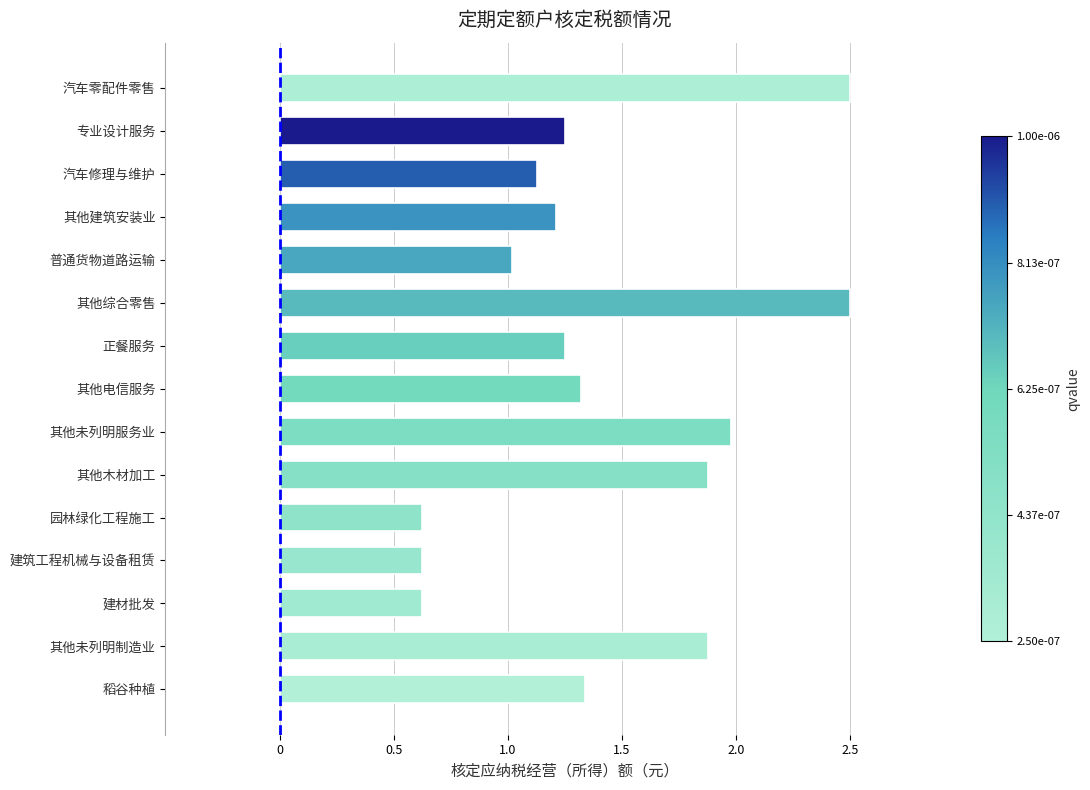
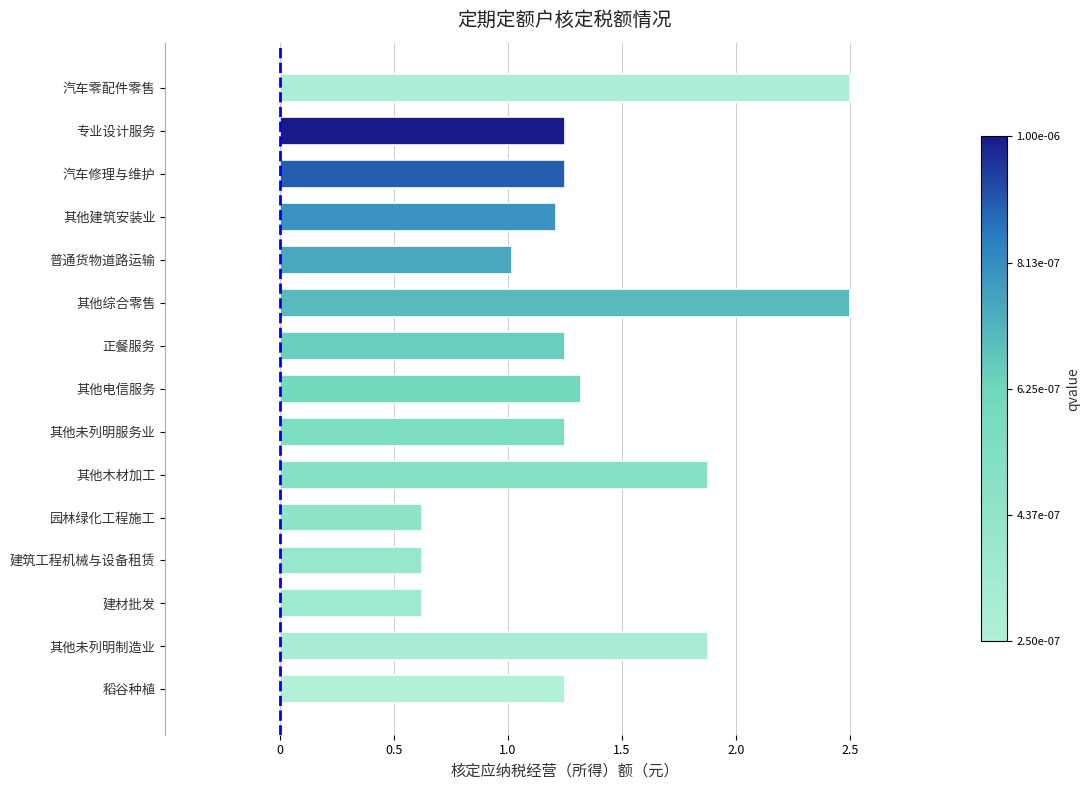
  {
    "汽车零配件零售": 2.50,
    "专业设计服务": 1.25,
-   "汽车修理与维护": 1.13,
+   "汽车修理与维护": 1.25,
    "其他建筑安装业": 1.21,
    "普通货物道路运输": 1.02,
    "其他综合零售": 2.50,
    "正餐服务": 1.25,
    "其他电信服务": 1.32,
-   "其他未列明服务业": 1.98,
+   "其他未列明服务业": 1.25,
    "其他木材加工": 1.88,
    "园林绿化工程施工": 0.63,
    "建筑工程机械与设备租赁": 0.63,
    "建材批发": 0.63,
    "其他未列明制造业": 1.88,
-   "稻谷种植": 1.34
+   "稻谷种植": 1.25
  }
